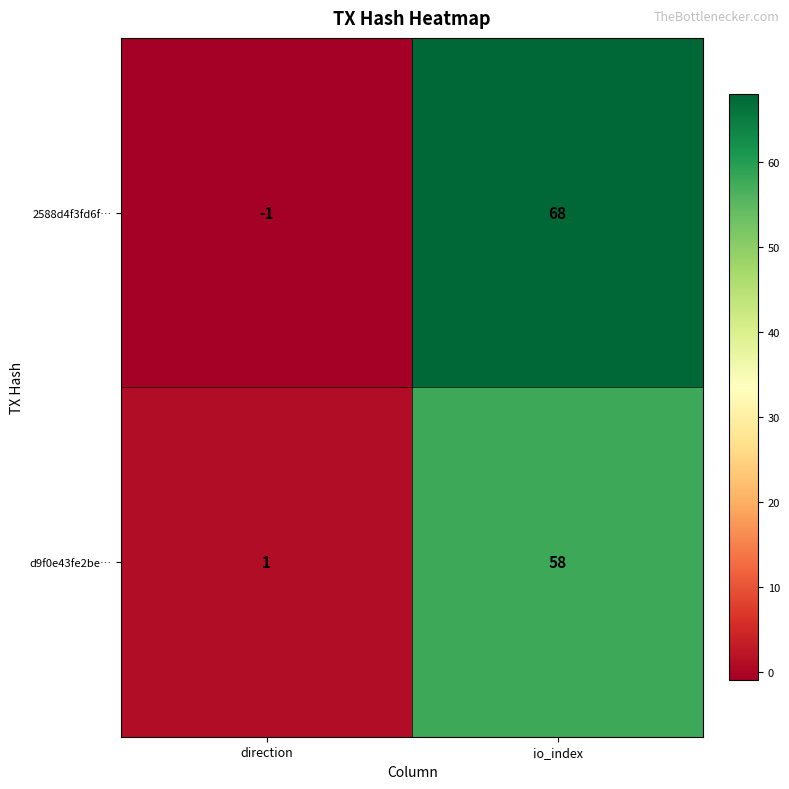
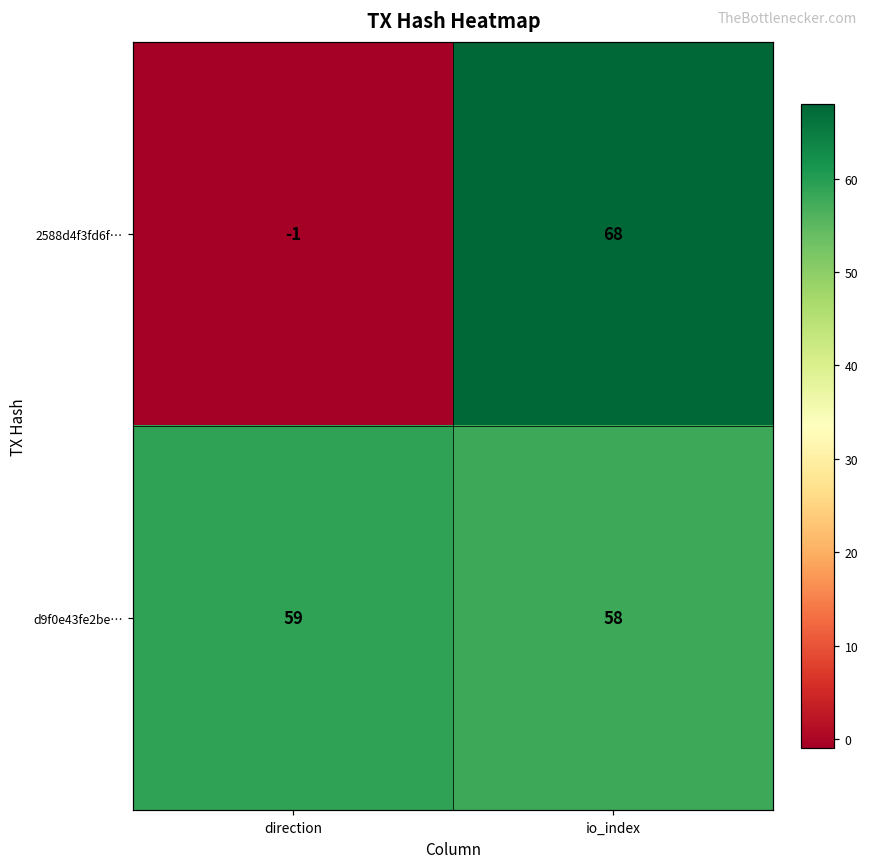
  {
    "2588d4f3fd6f…": {
      "direction": -1,
      "io_index": 68
    },
    "d9f0e43fe2be…": {
-     "direction": 1,
+     "direction": 59,
      "io_index": 58
    }
  }
